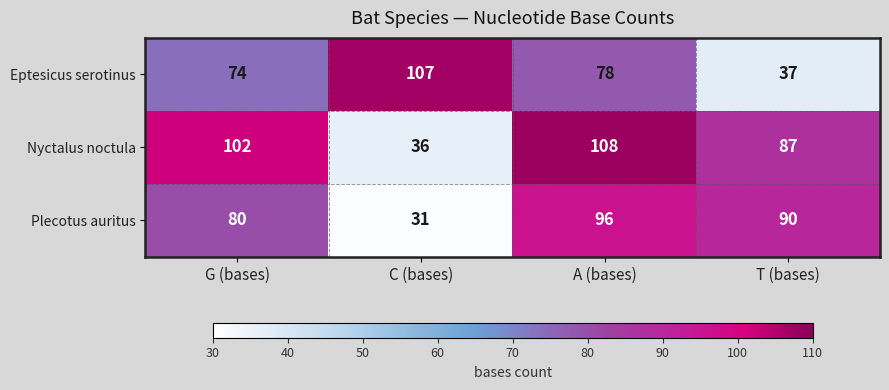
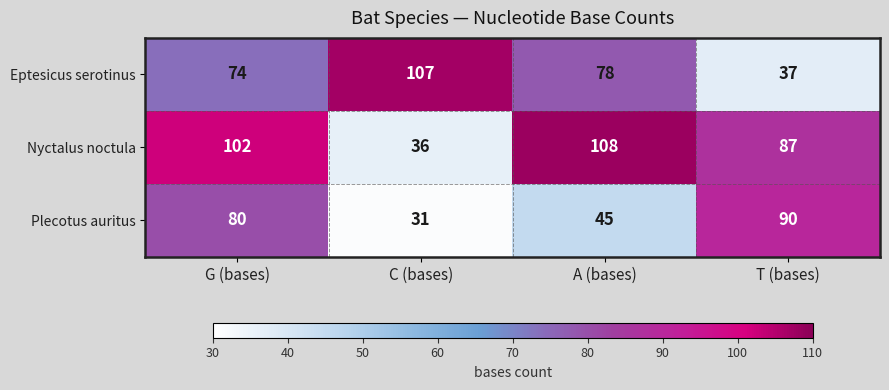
  {
    "Eptesicus serotinus": {
      "G (bases)": 74,
      "C (bases)": 107,
      "A (bases)": 78,
      "T (bases)": 37
    },
    "Nyctalus noctula": {
      "G (bases)": 102,
      "C (bases)": 36,
      "A (bases)": 108,
      "T (bases)": 87
    },
    "Plecotus auritus": {
      "G (bases)": 80,
      "C (bases)": 31,
-     "A (bases)": 96,
+     "A (bases)": 45,
      "T (bases)": 90
    }
  }
